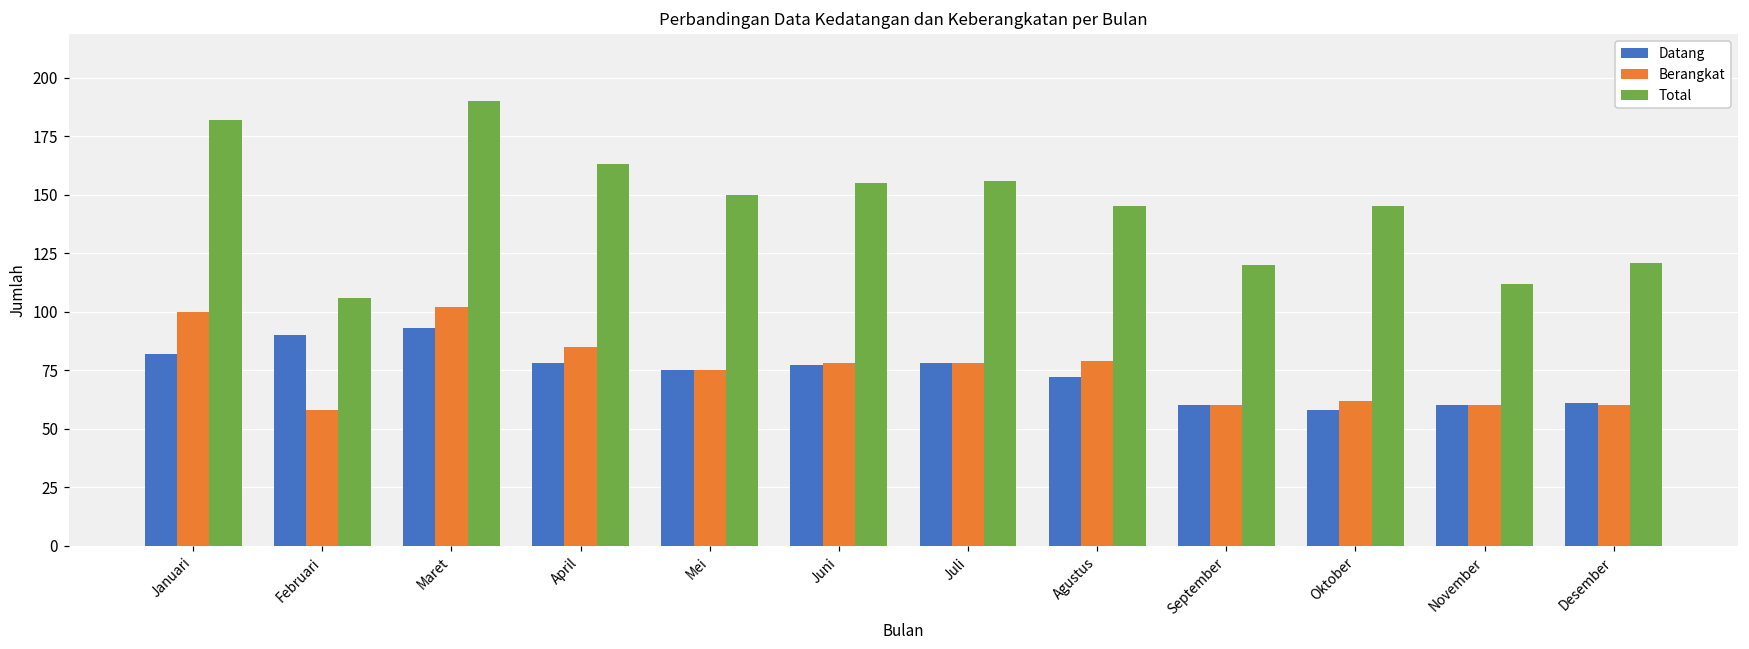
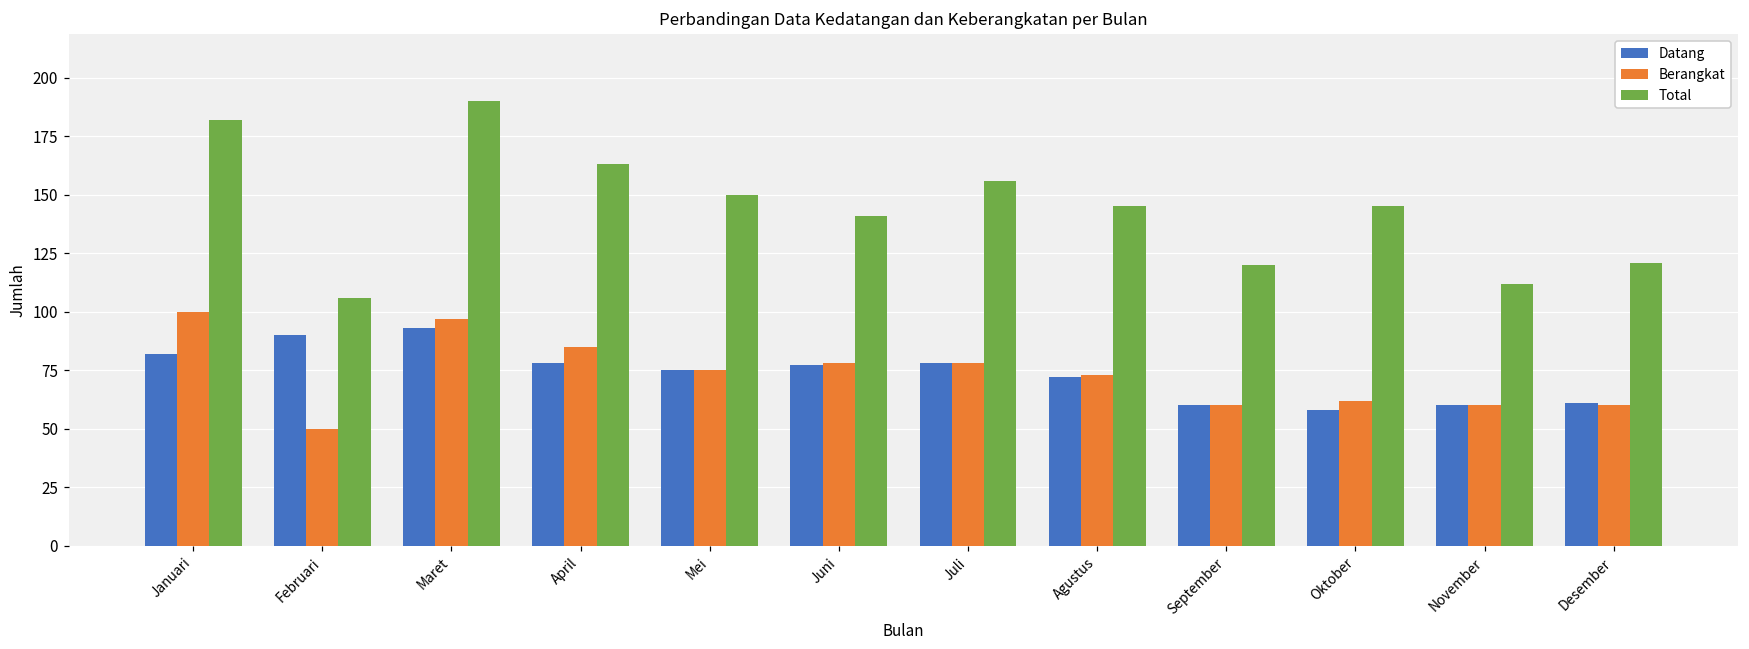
  {
    "Datang": {
      "Januari": 82,
      "Februari": 90,
      "Maret": 93,
      "April": 78,
      "Mei": 75,
      "Juni": 77,
      "Juli": 78,
      "Agustus": 72,
      "September": 60,
      "Oktober": 58,
      "November": 60,
      "Desember": 61
    },
    "Berangkat": {
      "Januari": 100,
-     "Februari": 58,
-     "Maret": 102,
+     "Februari": 50,
+     "Maret": 97,
      "April": 85,
      "Mei": 75,
      "Juni": 78,
      "Juli": 78,
-     "Agustus": 79,
+     "Agustus": 73,
      "September": 60,
      "Oktober": 62,
      "November": 60,
      "Desember": 60
    },
    "Total": {
      "Januari": 182,
      "Februari": 106,
      "Maret": 190,
      "April": 163,
      "Mei": 150,
-     "Juni": 155,
+     "Juni": 141,
      "Juli": 156,
      "Agustus": 145,
      "September": 120,
      "Oktober": 145,
      "November": 112,
      "Desember": 121
    }
  }
